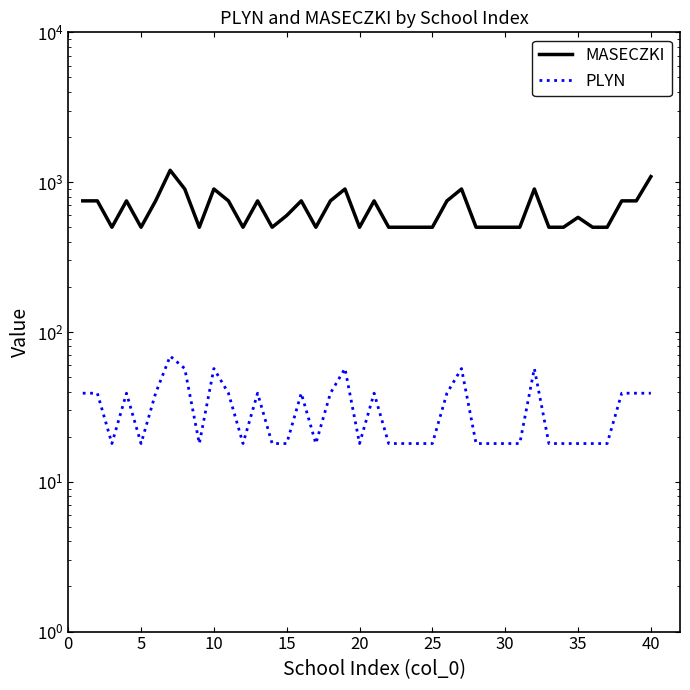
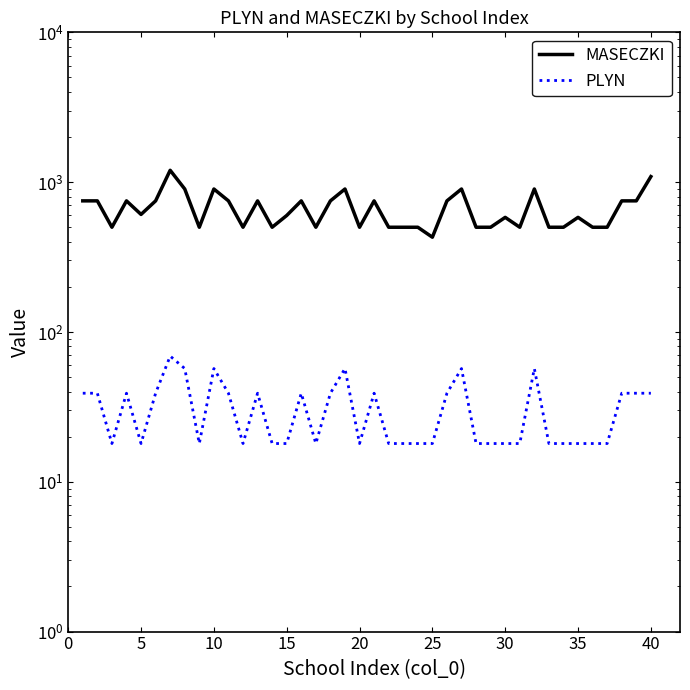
  {
    "MASECZKI": {
-     "5": 500,
+     "5": 610,
      "10": 900,
      "15": 600,
      "20": 500,
-     "25": 500,
-     "30": 500,
+     "25": 430,
+     "30": 580,
      "35": 580,
      "40": 1100
    },
    "PLYN": {
      "5": 18,
      "10": 57,
      "15": 18,
      "20": 18,
      "25": 18,
      "30": 18,
      "35": 18,
      "40": 39
    }
  }
